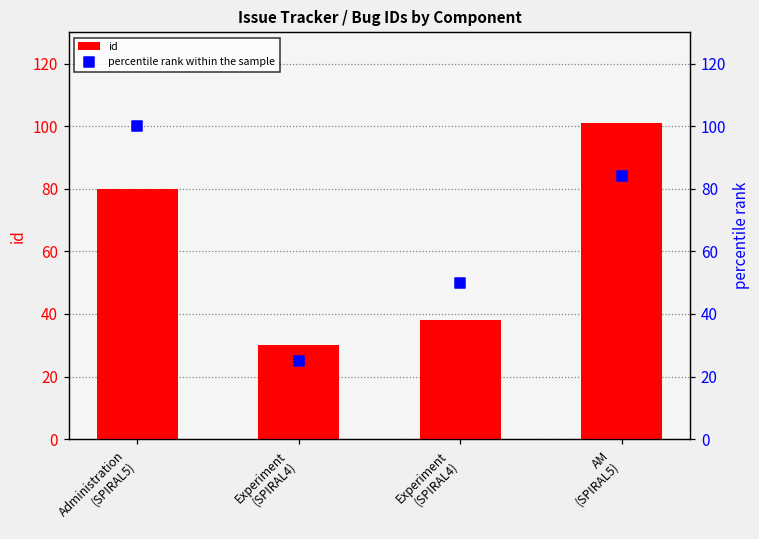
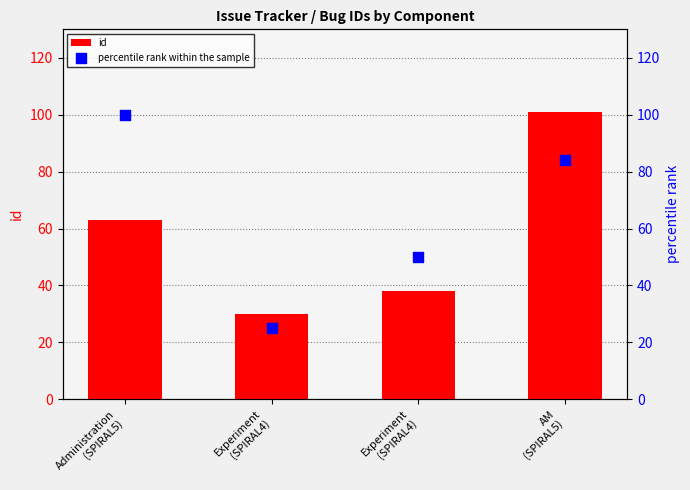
  {
    "id": {
-     "Administration (SPIRAL5)": 80,
+     "Administration (SPIRAL5)": 63,
      "AM (SPIRAL5)": 101
    }
  }
